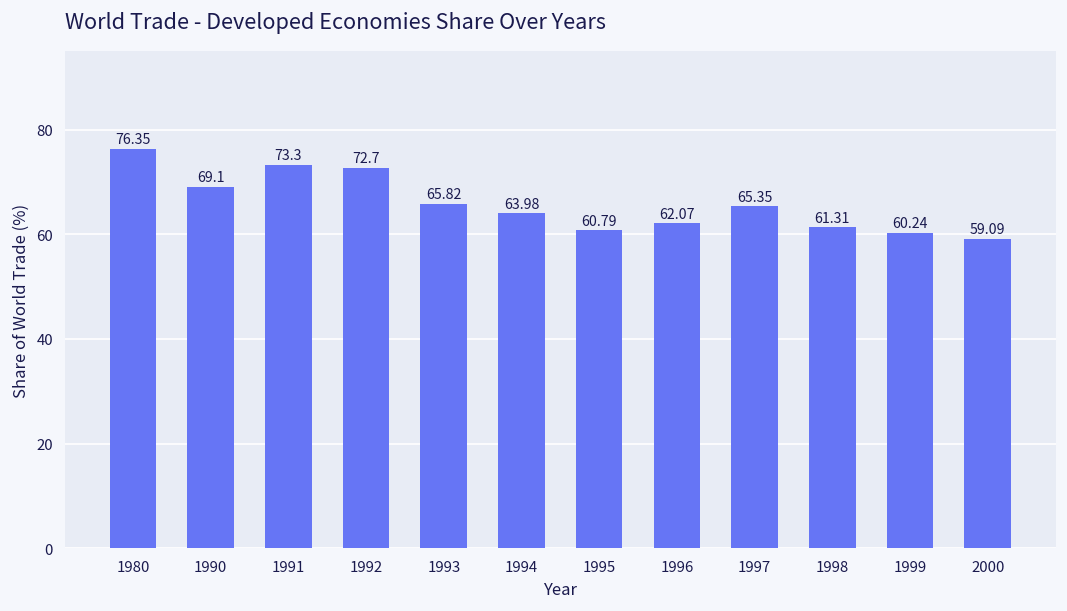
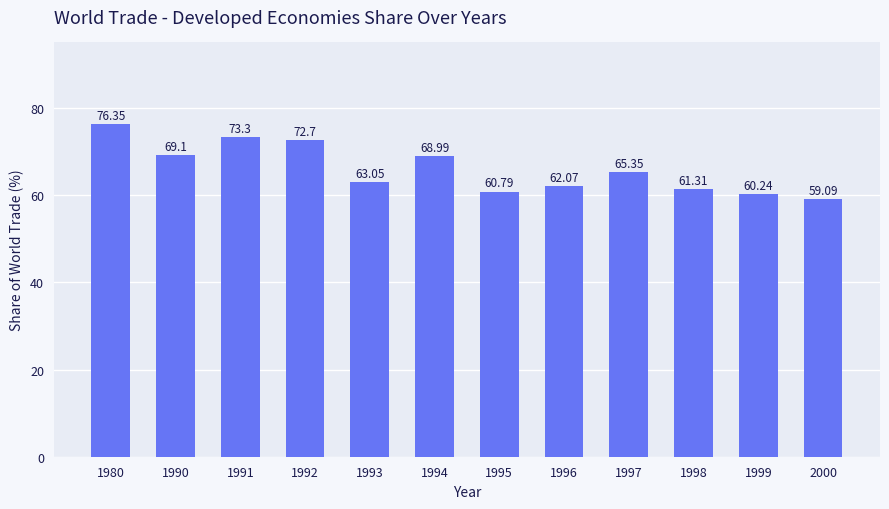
  {
    "1980": 76.35,
    "1990": 69.1,
    "1991": 73.3,
    "1992": 72.7,
-   "1993": 65.82,
-   "1994": 63.98,
+   "1993": 63.05,
+   "1994": 68.99,
    "1995": 60.79,
    "1996": 62.07,
    "1997": 65.35,
    "1998": 61.31,
    "1999": 60.24,
    "2000": 59.09
  }
